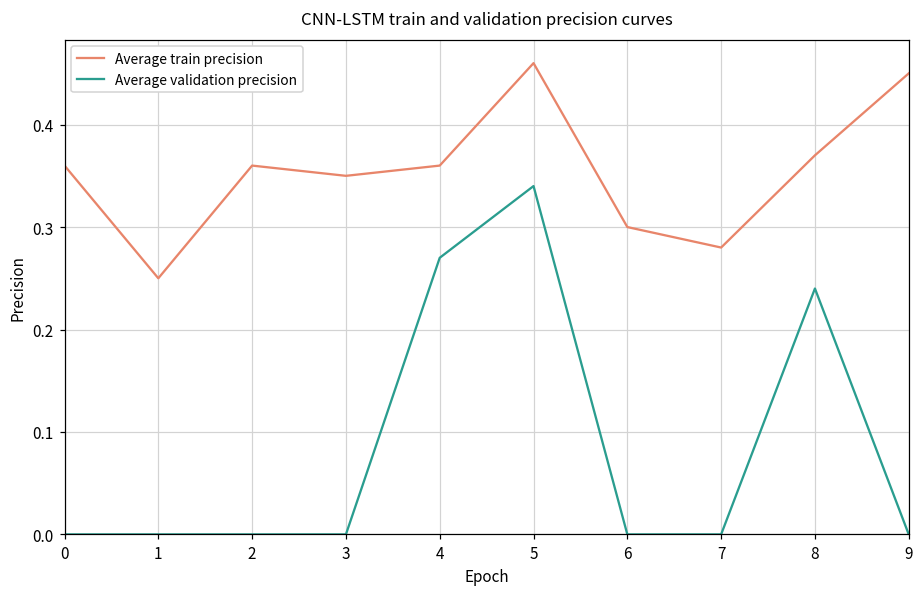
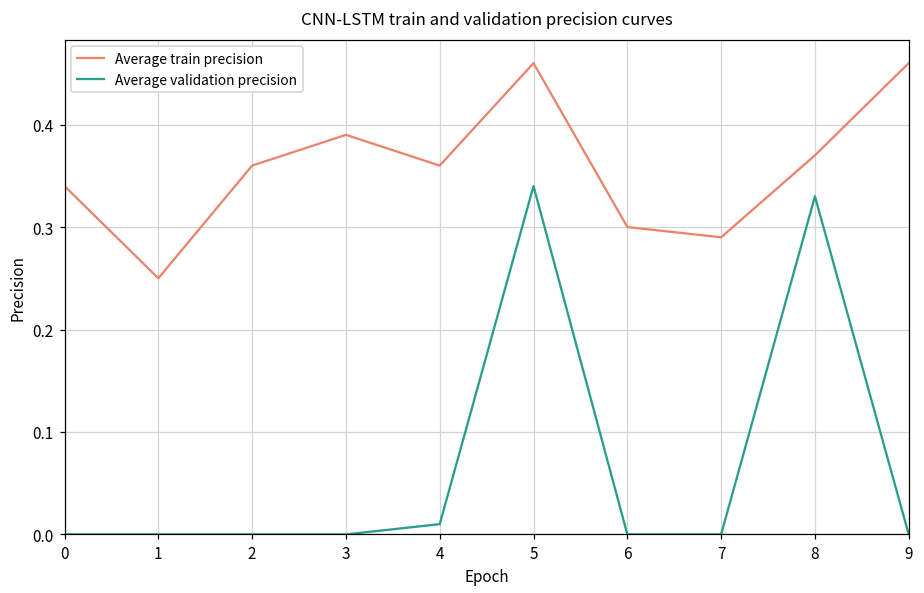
  {
    "Average train precision": {
-     "0": 0.36,
+     "0": 0.34,
      "1": 0.25,
      "2": 0.36,
-     "3": 0.35,
+     "3": 0.39,
      "4": 0.36,
      "5": 0.46,
      "6": 0.30,
-     "7": 0.28,
+     "7": 0.29,
      "8": 0.37,
-     "9": 0.45
+     "9": 0.46
    },
    "Average validation precision": {
      "0": 0.00,
      "1": 0.00,
      "2": 0.00,
      "3": 0.00,
-     "4": 0.27,
+     "4": 0.01,
      "5": 0.34,
      "6": 0.00,
      "7": 0.00,
-     "8": 0.24,
+     "8": 0.33,
      "9": 0.00
    }
  }
